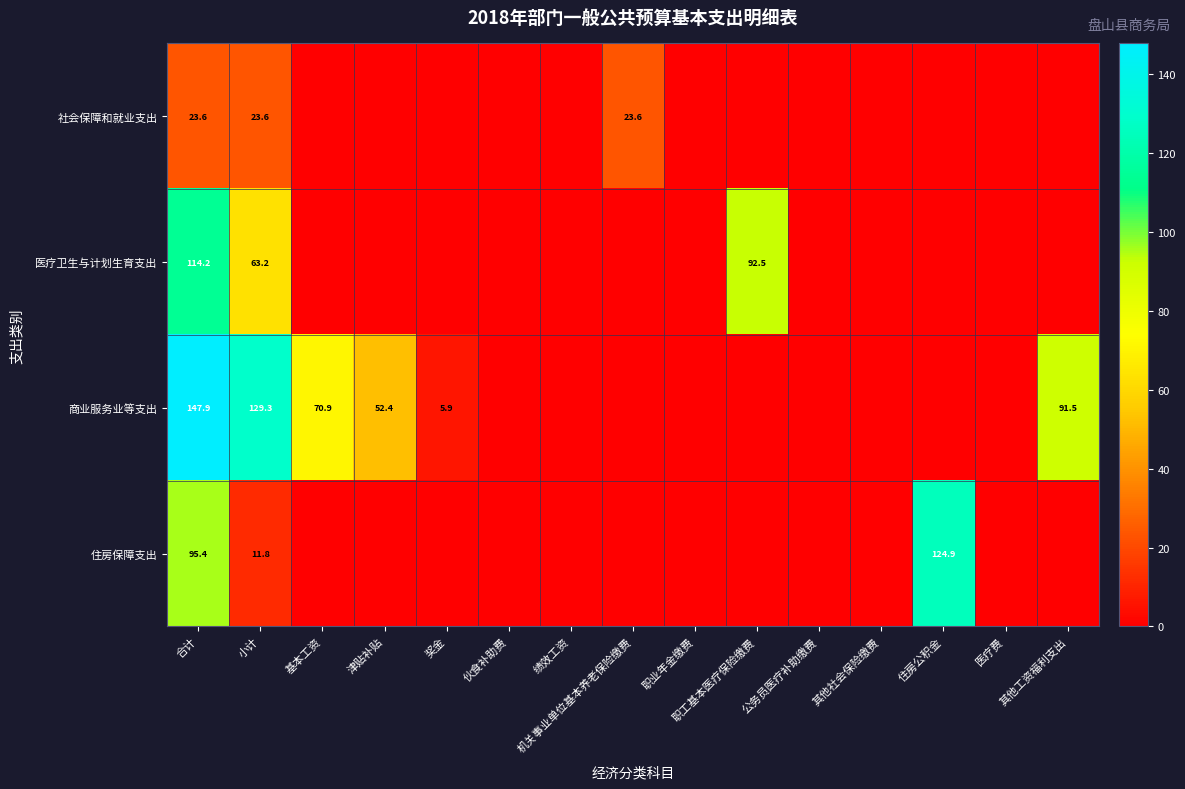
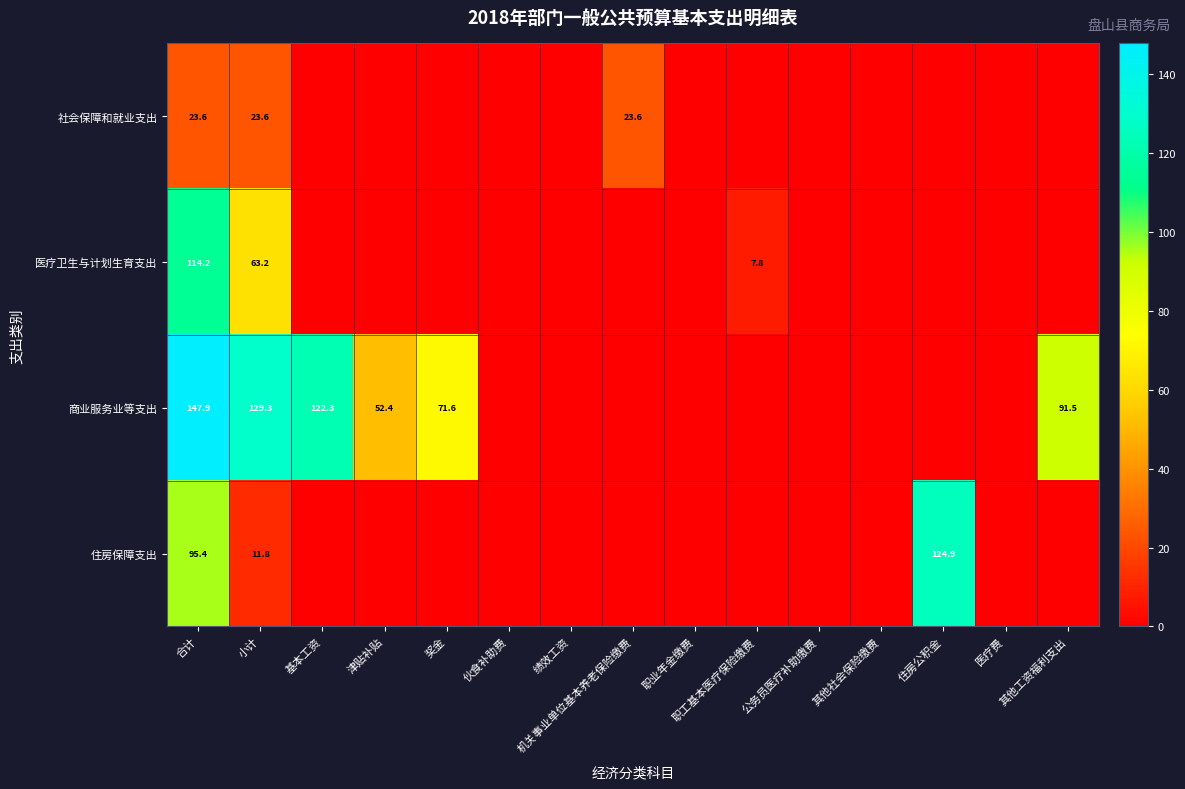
  {
    "社会保障和就业支出": {
      "合计": 23.6,
      "小计": 23.6,
      "机关事业单位基本养老保险缴费": 23.6
    },
    "医疗卫生与计划生育支出": {
      "合计": 114.2,
      "小计": 63.2,
-     "职工基本医疗保险缴费": 92.5
+     "职工基本医疗保险缴费": 7.8
    },
    "商业服务业等支出": {
      "合计": 147.9,
      "小计": 129.3,
-     "基本工资": 70.9,
+     "基本工资": 122.3,
      "津贴补贴": 52.4,
-     "奖金": 5.9,
+     "奖金": 71.6,
      "其他工资福利支出": 91.5
    },
    "住房保障支出": {
      "合计": 95.4,
      "小计": 11.8,
      "住房公积金": 124.9
    }
  }
